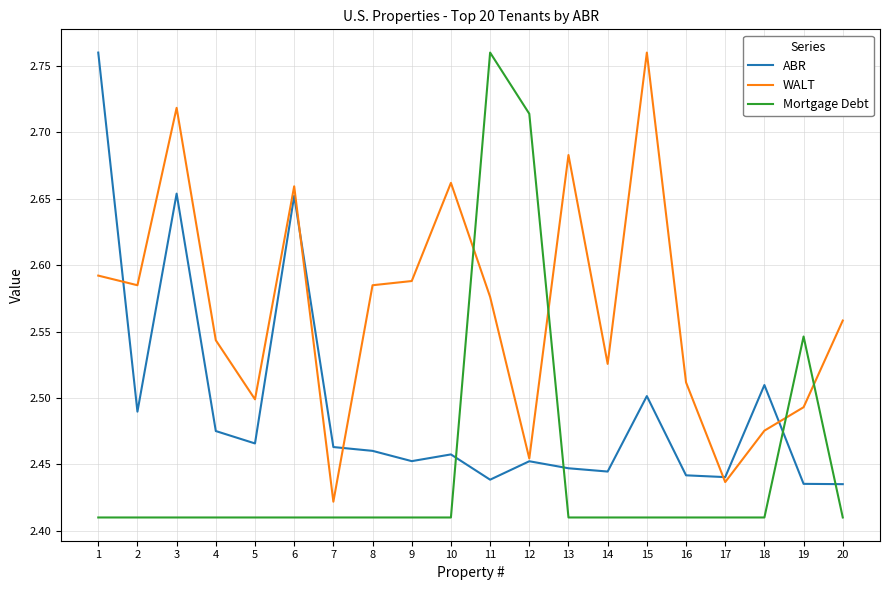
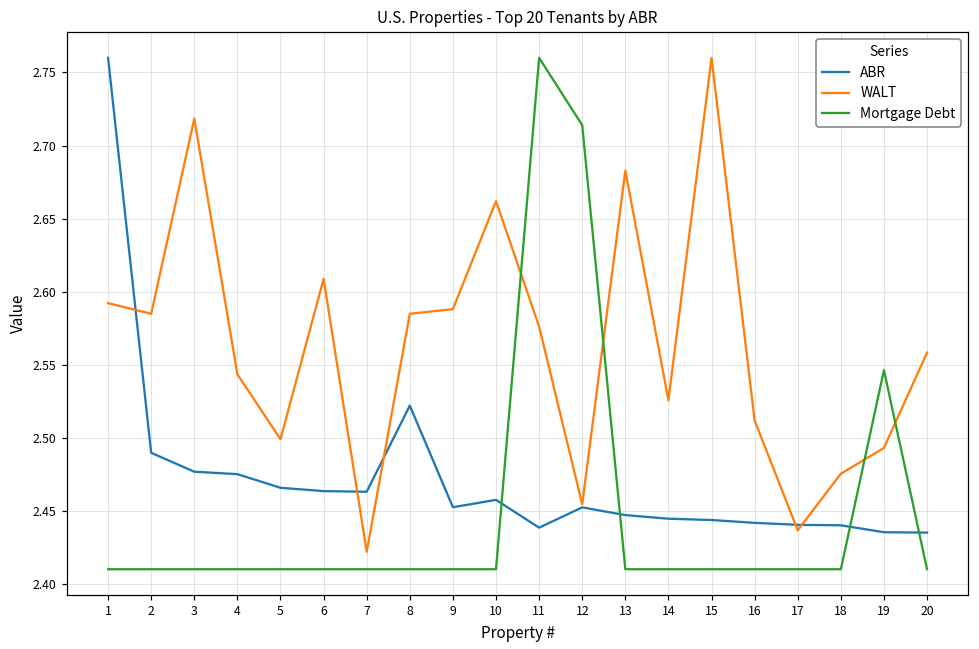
  {
    "ABR": {
      "1": 2.760,
      "2": 2.490,
-     "3": 2.654,
+     "3": 2.477,
      "4": 2.475,
      "5": 2.466,
-     "6": 2.652,
+     "6": 2.463,
      "7": 2.463,
-     "8": 2.460,
+     "8": 2.522,
      "9": 2.452,
      "10": 2.457,
      "11": 2.438,
      "12": 2.452,
      "13": 2.447,
      "14": 2.445,
-     "15": 2.501,
+     "15": 2.444,
      "16": 2.442,
      "17": 2.440,
-     "18": 2.510,
+     "18": 2.440,
      "19": 2.435,
      "20": 2.435
    },
    "WALT": {
      "1": 2.592,
      "2": 2.585,
      "3": 2.718,
      "4": 2.543,
      "5": 2.499,
-     "6": 2.659,
+     "6": 2.609,
      "7": 2.422,
      "8": 2.585,
      "9": 2.588,
      "10": 2.662,
      "11": 2.576,
      "12": 2.454,
      "13": 2.683,
      "14": 2.526,
      "15": 2.760,
      "16": 2.512,
      "17": 2.437,
      "18": 2.475,
      "19": 2.493,
      "20": 2.558
    },
    "Mortgage Debt": {
      "1": 2.410,
      "2": 2.410,
      "3": 2.410,
      "4": 2.410,
      "5": 2.410,
      "6": 2.410,
      "7": 2.410,
      "8": 2.410,
      "9": 2.410,
      "10": 2.410,
      "11": 2.760,
      "12": 2.714,
      "13": 2.410,
      "14": 2.410,
      "15": 2.410,
      "16": 2.410,
      "17": 2.410,
      "18": 2.410,
      "19": 2.546,
      "20": 2.410
    }
  }
